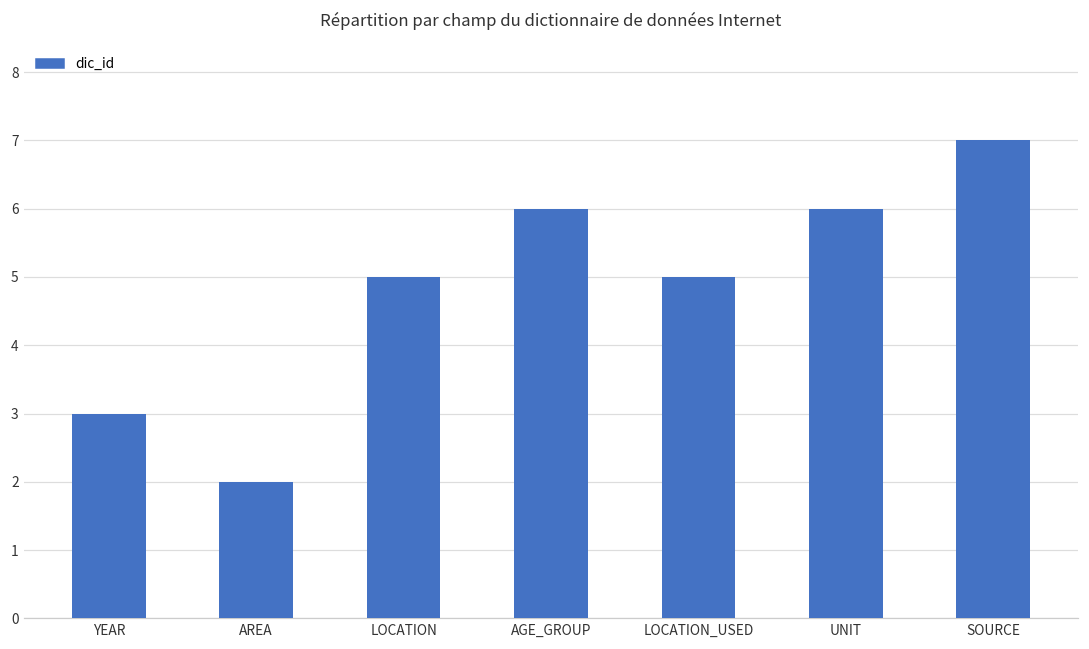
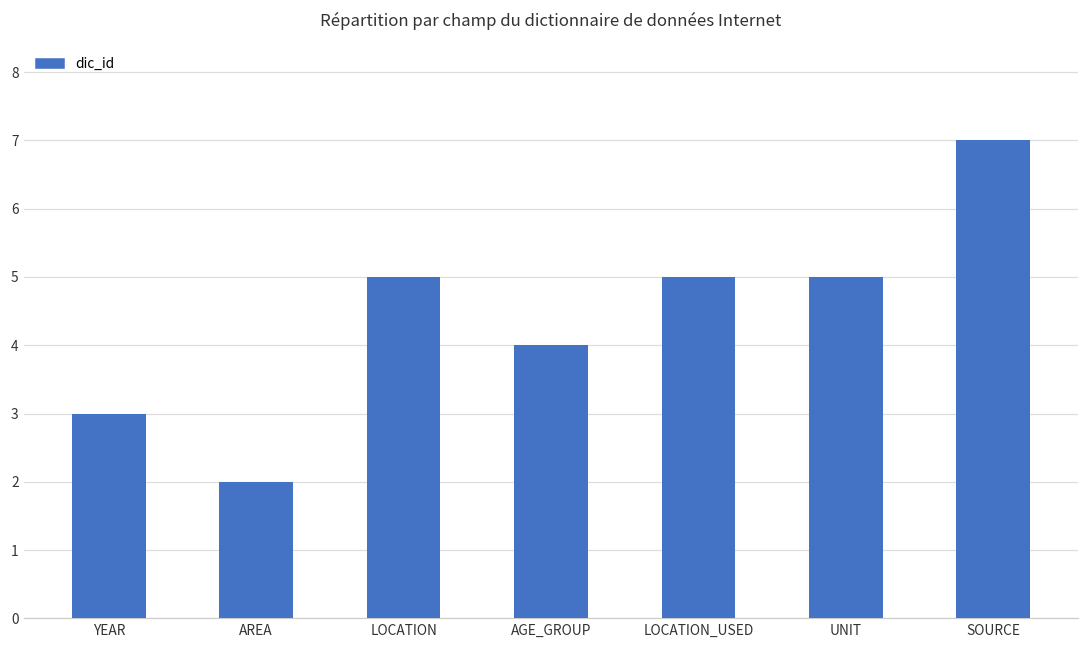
  {
    "YEAR": 3,
    "AREA": 2,
    "LOCATION": 5,
-   "AGE_GROUP": 6,
+   "AGE_GROUP": 4,
    "LOCATION_USED": 5,
-   "UNIT": 6,
+   "UNIT": 5,
    "SOURCE": 7
  }
